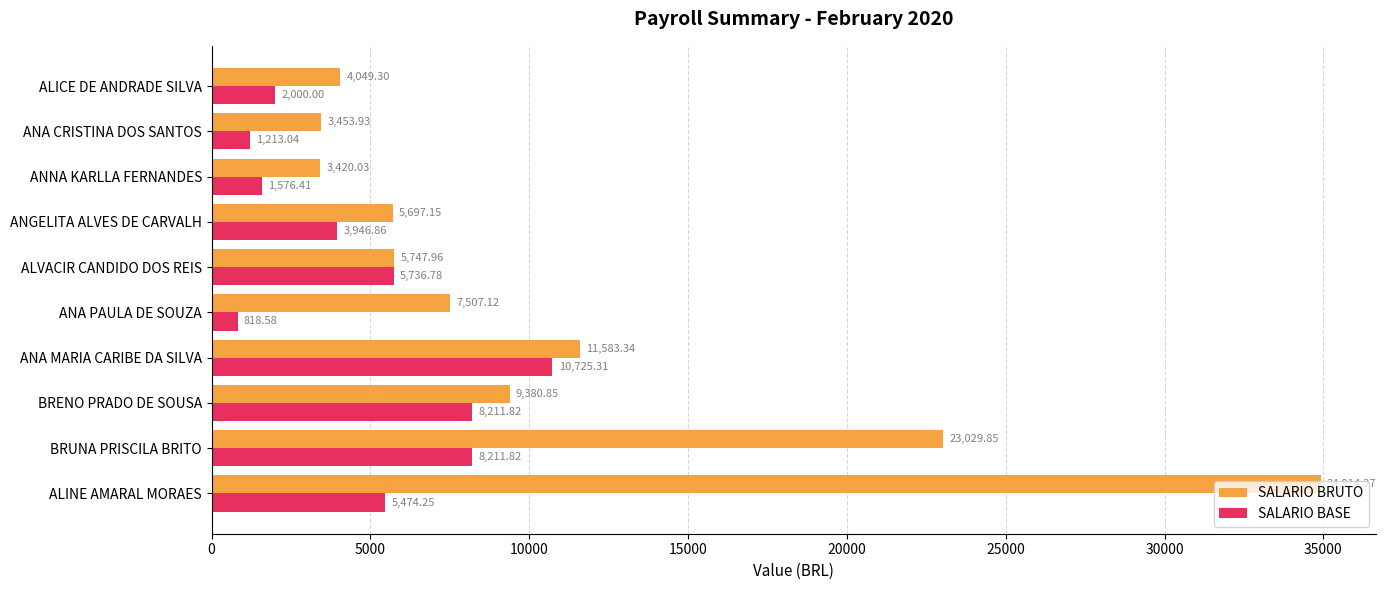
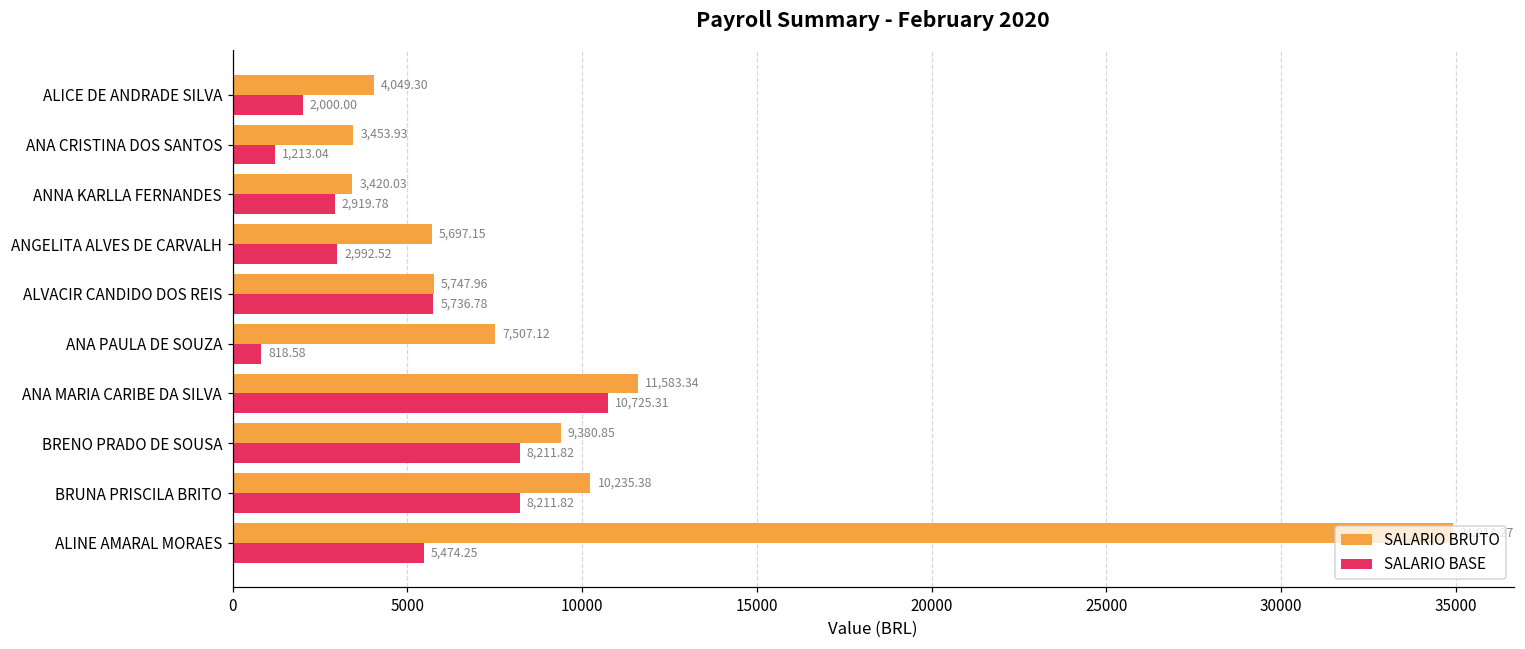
  {
    "SALARIO BRUTO": {
      "ALICE DE ANDRADE SILVA": "4,049.30",
      "ANA CRISTINA DOS SANTOS": "3,453.93",
      "ANNA KARLLA FERNANDES": "3,420.03",
      "ANGELITA ALVES DE CARVALH": "5,697.15",
      "ALVACIR CANDIDO DOS REIS": "5,747.96",
      "ANA PAULA DE SOUZA": "7,507.12",
      "ANA MARIA CARIBE DA SILVA": "11,583.34",
      "BRENO PRADO DE SOUSA": "9,380.85",
-     "BRUNA PRISCILA BRITO": "23,029.85"
+     "BRUNA PRISCILA BRITO": "10,235.38"
    },
    "SALARIO BASE": {
      "ALICE DE ANDRADE SILVA": "2,000.00",
      "ANA CRISTINA DOS SANTOS": "1,213.04",
-     "ANNA KARLLA FERNANDES": "1,576.41",
-     "ANGELITA ALVES DE CARVALH": "3,946.86",
+     "ANNA KARLLA FERNANDES": "2,919.78",
+     "ANGELITA ALVES DE CARVALH": "2,992.52",
      "ALVACIR CANDIDO DOS REIS": "5,736.78",
      "ANA PAULA DE SOUZA": "818.58",
      "ANA MARIA CARIBE DA SILVA": "10,725.31",
      "BRENO PRADO DE SOUSA": "8,211.82",
      "BRUNA PRISCILA BRITO": "8,211.82",
      "ALINE AMARAL MORAES": "5,474.25"
    }
  }
